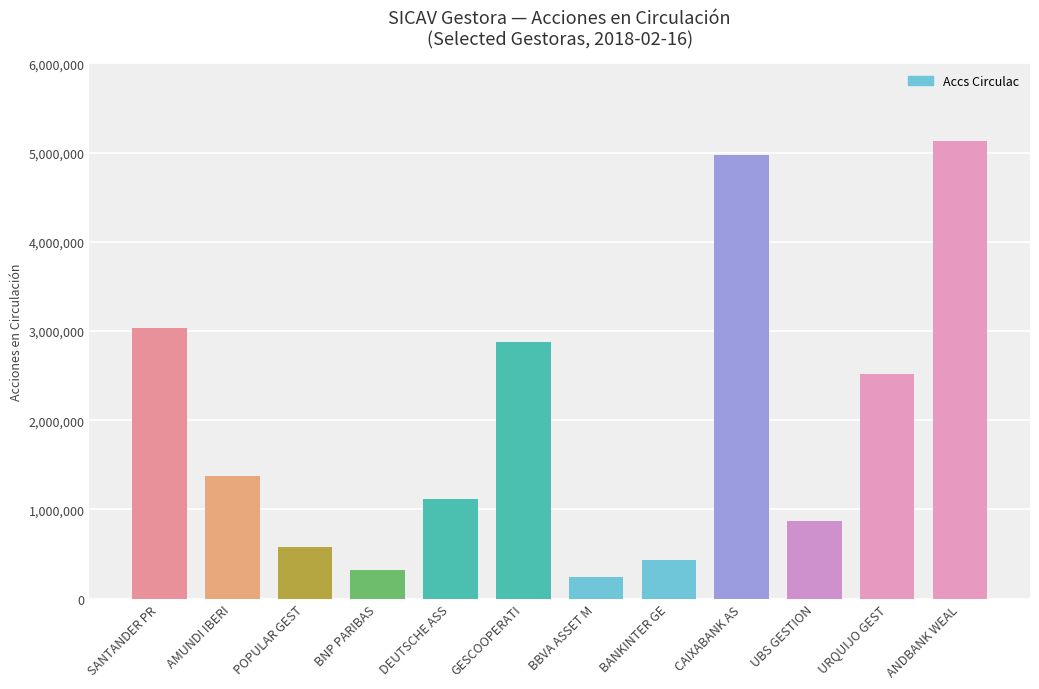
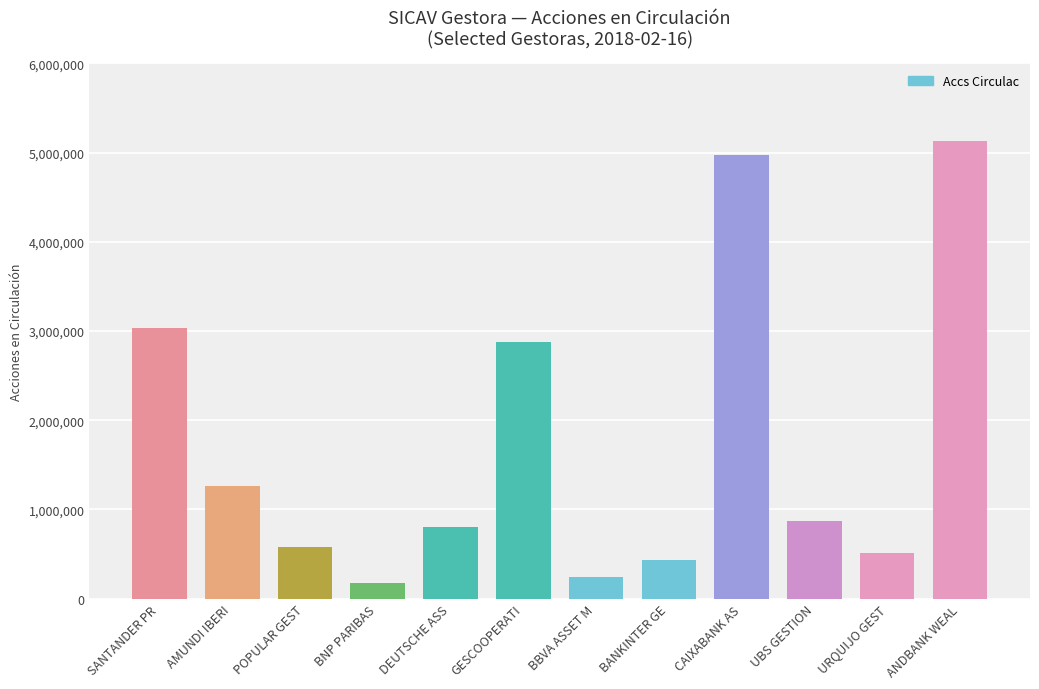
  {
    "SANTANDER PR": "3,000,000",
-   "AMUNDI IBERI": "1,400,000",
+   "AMUNDI IBERI": "1,300,000",
    "POPULAR GEST": "600,000",
-   "BNP PARIBAS": "300,000",
-   "DEUTSCHE ASS": "1,100,000",
+   "BNP PARIBAS": "200,000",
+   "DEUTSCHE ASS": "800,000",
    "GESCOOPERATI": "2,900,000",
    "BBVA ASSET M": "200,000",
    "BANKINTER GE": "400,000",
    "CAIXABANK AS": "5,000,000",
    "UBS GESTION": "900,000",
-   "URQUIJO GEST": "2,500,000",
+   "URQUIJO GEST": "500,000",
    "ANDBANK WEAL": "5,100,000"
  }
